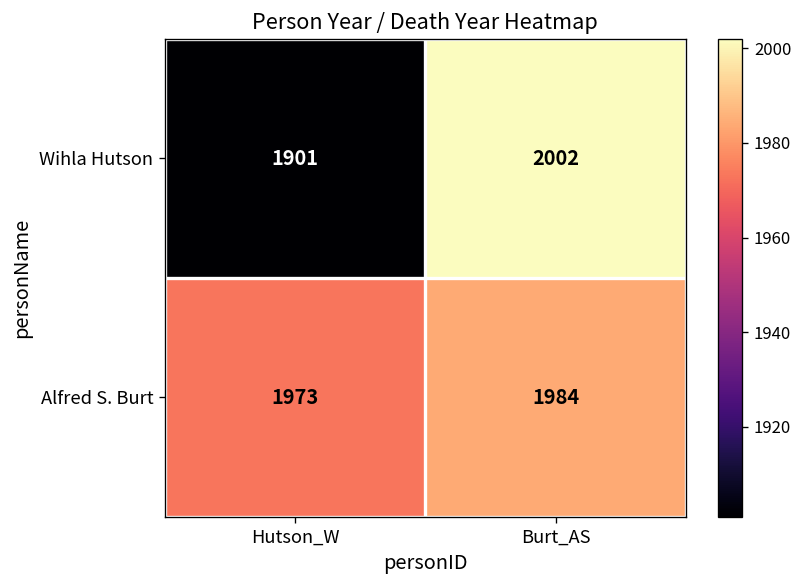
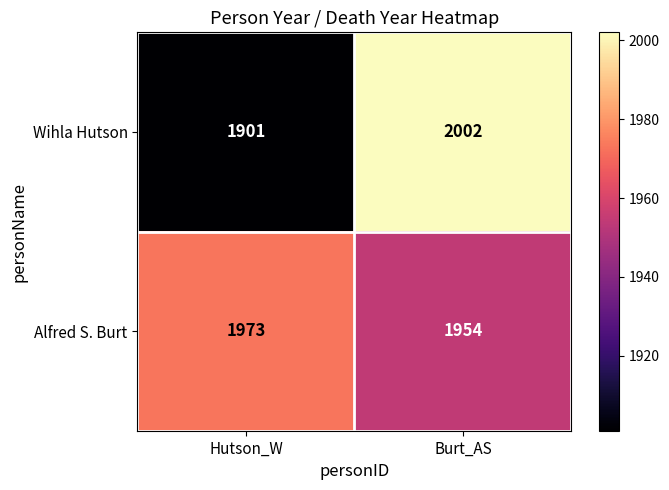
  {
    "Wihla Hutson": {
      "Hutson_W": 1901,
      "Burt_AS": 2002
    },
    "Alfred S. Burt": {
      "Hutson_W": 1973,
-     "Burt_AS": 1984
+     "Burt_AS": 1954
    }
  }
